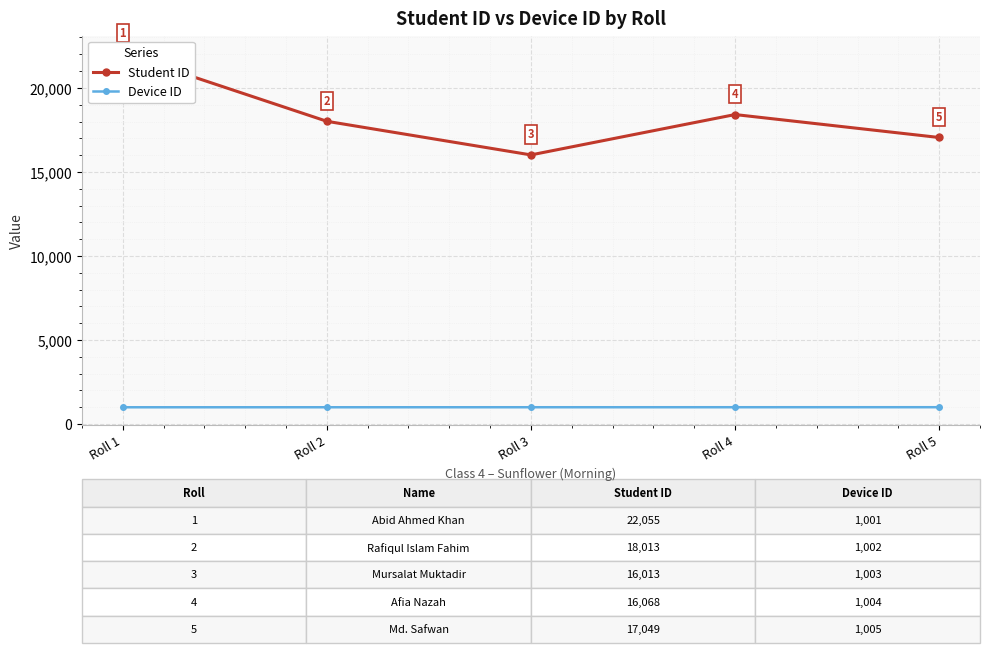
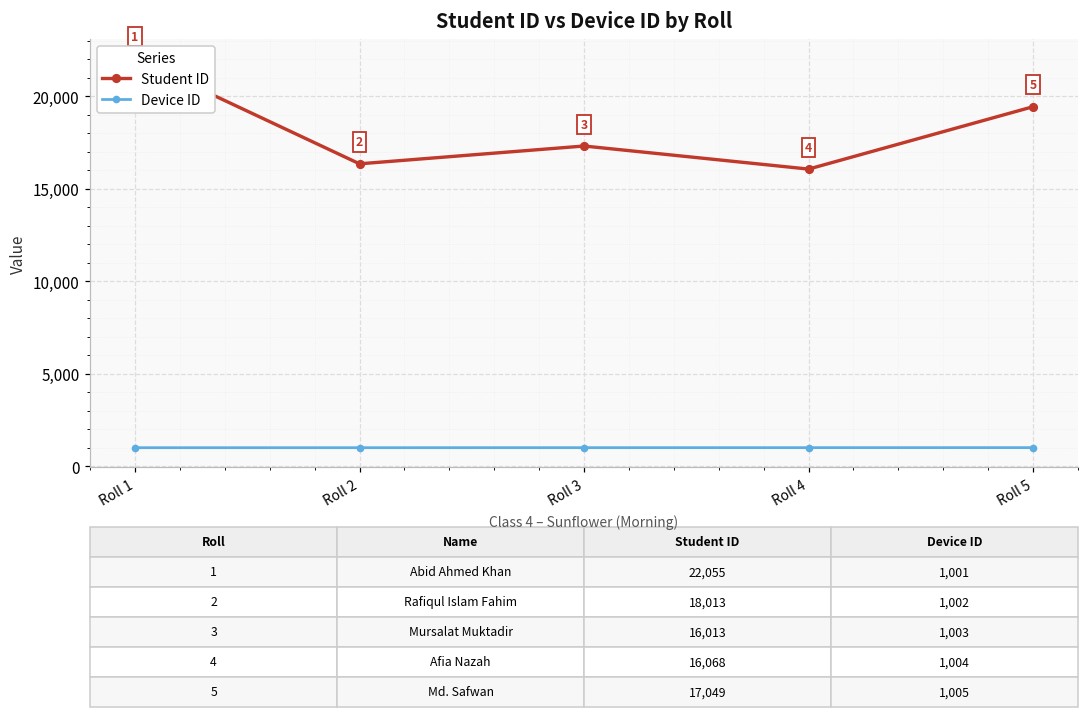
  {
    "Student ID": {
-     "Roll 2": "18,000",
-     "Roll 3": "16,000",
-     "Roll 4": "18,400",
-     "Roll 5": "17,000"
+     "Roll 2": "16,400",
+     "Roll 3": "17,300",
+     "Roll 4": "16,100",
+     "Roll 5": "19,400"
    },
    "Device ID": {
      "Roll 1": "1,000",
      "Roll 2": "1,000",
      "Roll 3": "1,000",
      "Roll 4": "1,000",
      "Roll 5": "1,000"
    }
  }
